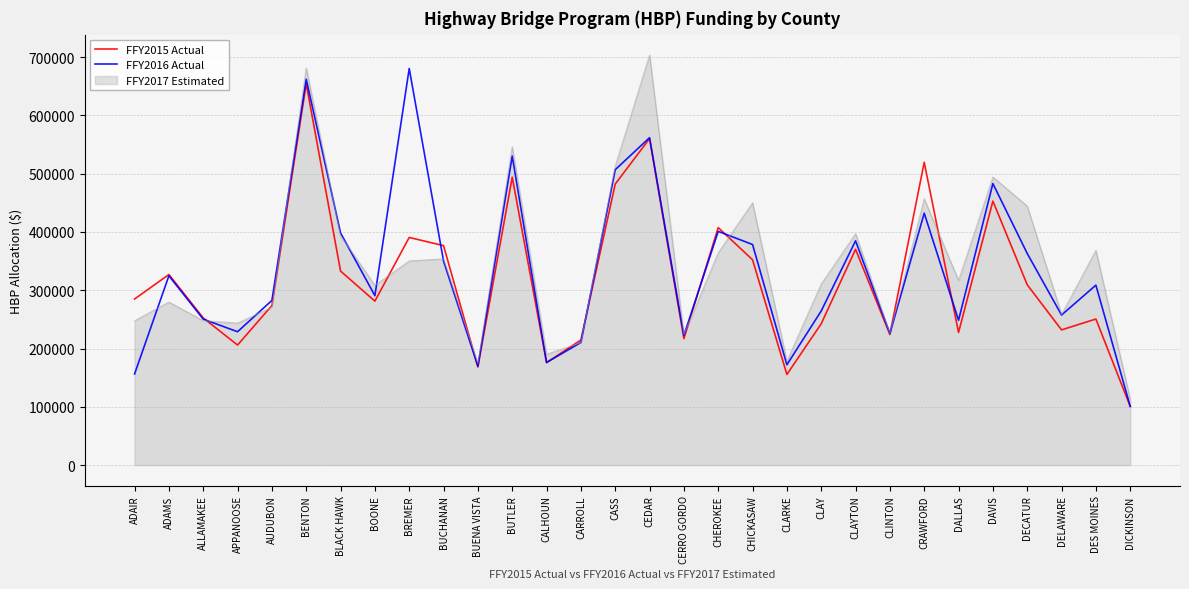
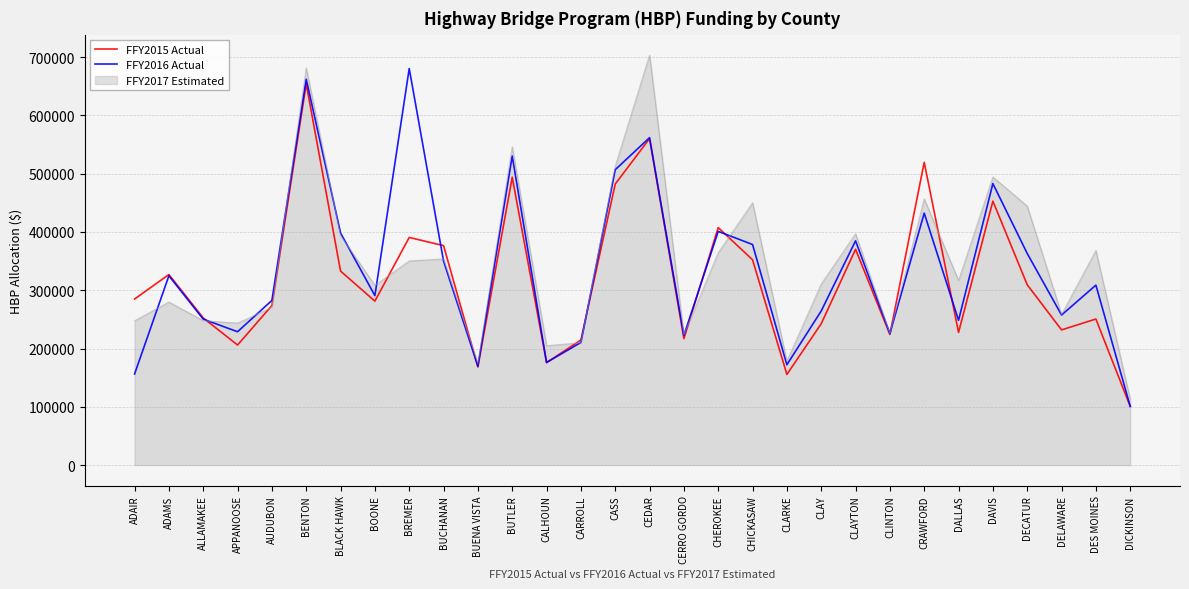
  {
    "FFY2015 Actual": {
      "ADAIR": 280000,
      "APPANOOSE": 210000,
      "BENTON": 650000,
      "BLACK HAWK": 330000,
      "BOONE": 280000,
      "BREMER": 390000,
      "BUCHANAN": 380000,
      "BUTLER": 490000,
      "CASS": 480000,
      "CERRO GORDO": 220000,
      "CHEROKEE": 410000,
      "CHICKASAW": 350000,
      "CLARKE": 160000,
      "CLAY": 240000,
      "CLAYTON": 370000,
      "CRAWFORD": 520000,
      "DALLAS": 230000,
      "DAVIS": 450000,
      "DECATUR": 310000,
      "DELAWARE": 230000,
      "DES MOINES": 250000
    },
    "FFY2017 Estimated": {
      "ADAIR": 250000,
      "ADAMS": 280000,
      "APPANOOSE": 240000,
      "BENTON": 680000,
      "BLACK HAWK": 390000,
      "BOONE": 310000,
      "BREMER": 350000,
      "BUENA VISTA": 170000,
      "BUTLER": 550000,
-     "CALHOUN": 190000,
+     "CALHOUN": 200000,
      "CASS": 510000,
      "CEDAR": 700000,
      "CHEROKEE": 360000,
      "CHICKASAW": 450000,
      "CLARKE": 180000,
      "CLAY": 310000,
      "CLAYTON": 400000,
      "CRAWFORD": 460000,
      "DALLAS": 320000,
      "DAVIS": 490000,
      "DECATUR": 440000,
      "DES MOINES": 370000,
      "DICKINSON": 110000
    },
    "FFY2016 Actual": {
      "ADAIR": 160000,
      "APPANOOSE": 230000,
      "AUDUBON": 280000,
      "BENTON": 660000,
      "BLACK HAWK": 400000,
      "BOONE": 290000,
      "BREMER": 680000,
      "BUTLER": 530000,
      "CASS": 510000,
      "CHEROKEE": 400000,
      "CHICKASAW": 380000,
      "CLARKE": 170000,
      "CLAY": 260000,
      "CLAYTON": 380000,
      "CRAWFORD": 430000,
      "DALLAS": 250000,
      "DAVIS": 480000,
      "DECATUR": 360000,
      "DES MOINES": 310000
    }
  }
